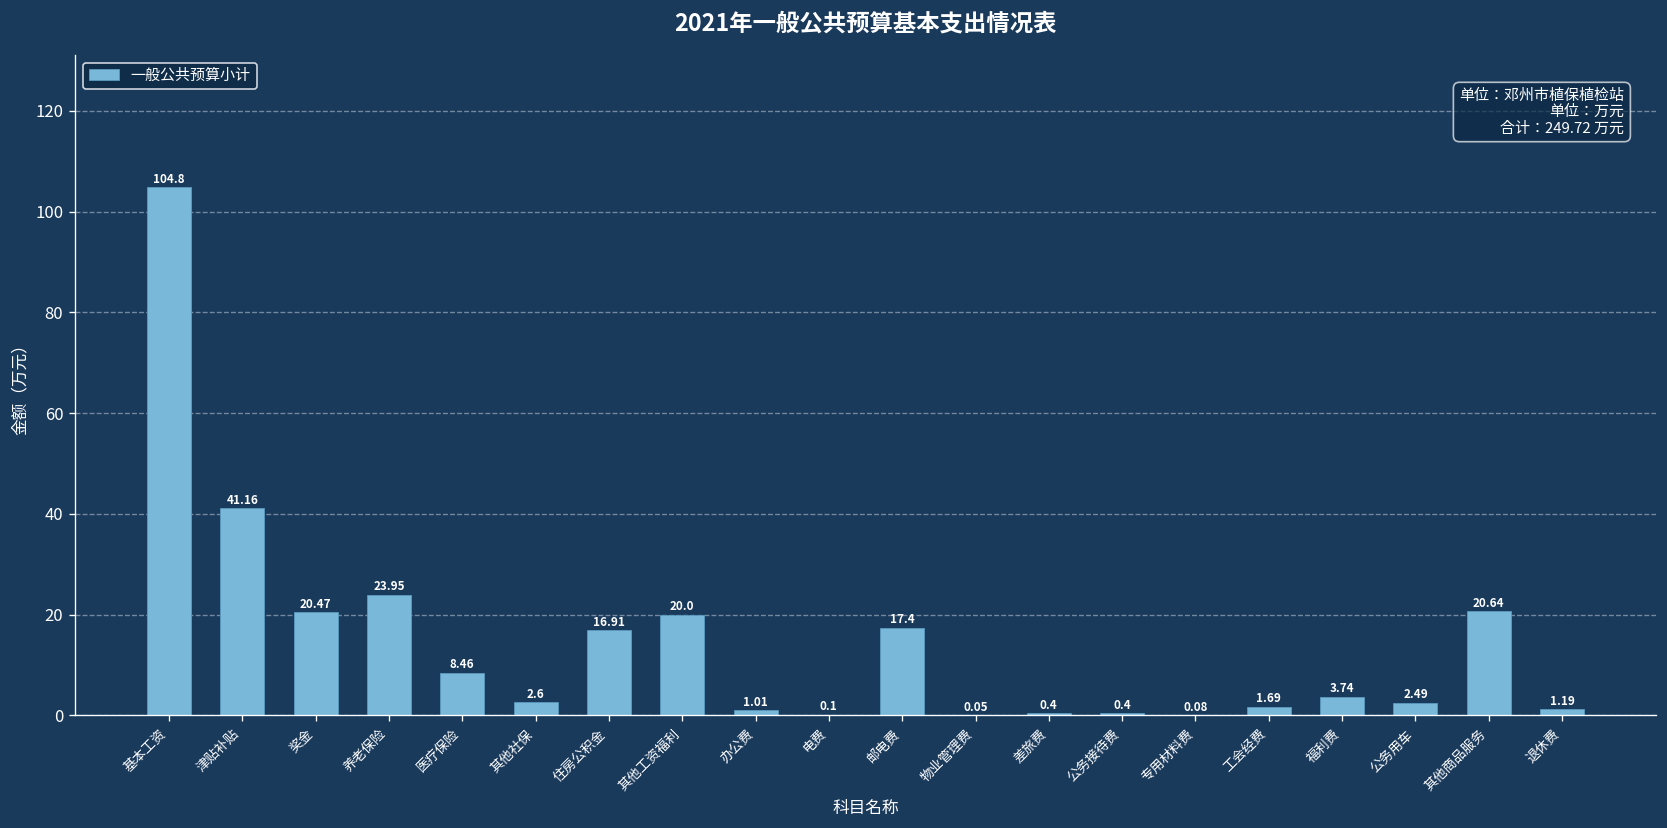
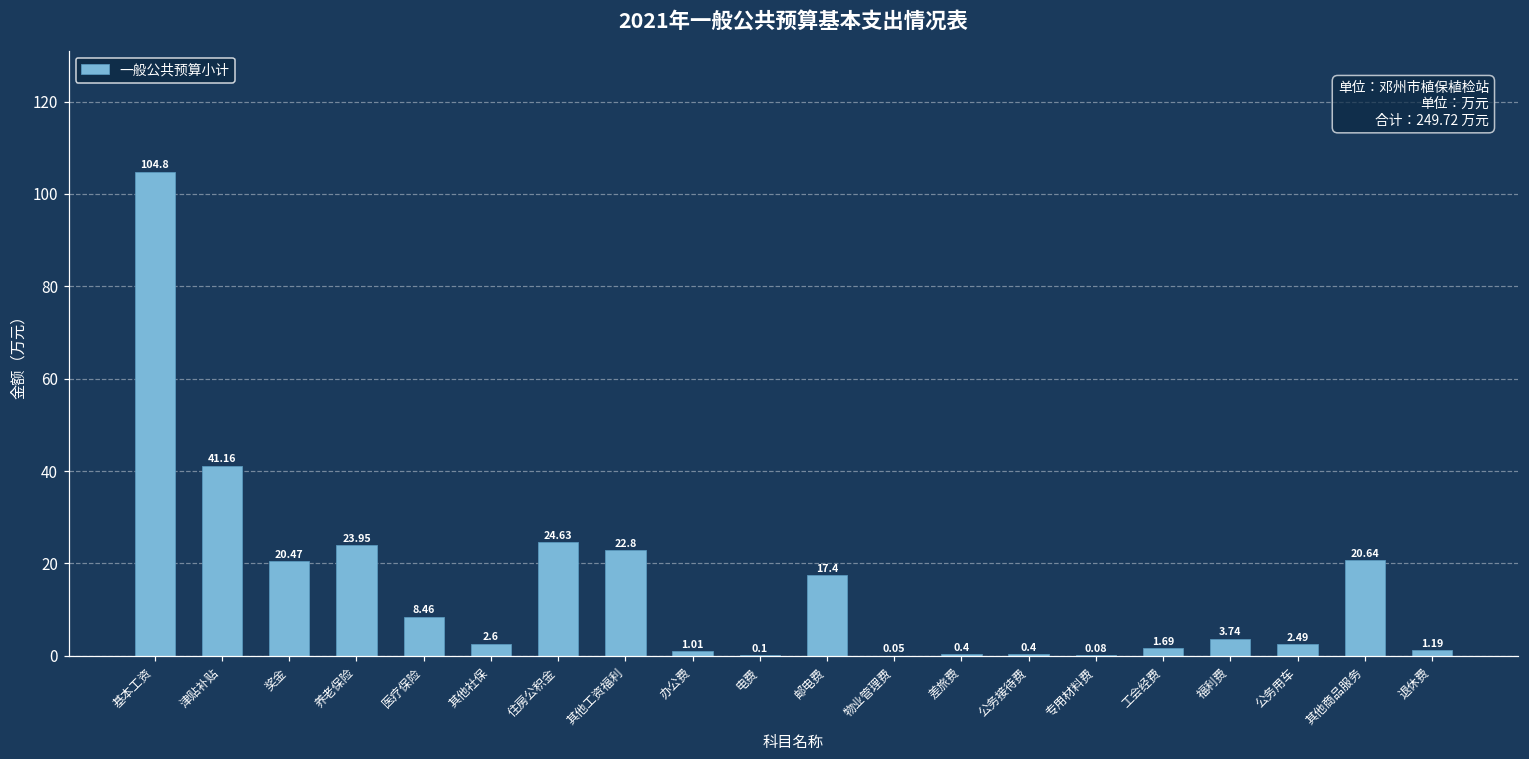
  {
    "基本工资": 104.8,
    "津贴补贴": 41.16,
    "奖金": 20.47,
    "养老保险": 23.95,
    "医疗保险": 8.46,
    "其他社保": 2.6,
-   "住房公积金": 16.91,
-   "其他工资福利": 20.0,
+   "住房公积金": 24.63,
+   "其他工资福利": 22.8,
    "办公费": 1.01,
    "电费": 0.1,
    "邮电费": 17.4,
    "物业管理费": 0.05,
    "差旅费": 0.4,
    "公务接待费": 0.4,
    "专用材料费": 0.08,
    "工会经费": 1.69,
    "福利费": 3.74,
    "公务用车": 2.49,
    "其他商品服务": 20.64,
    "退休费": 1.19
  }
